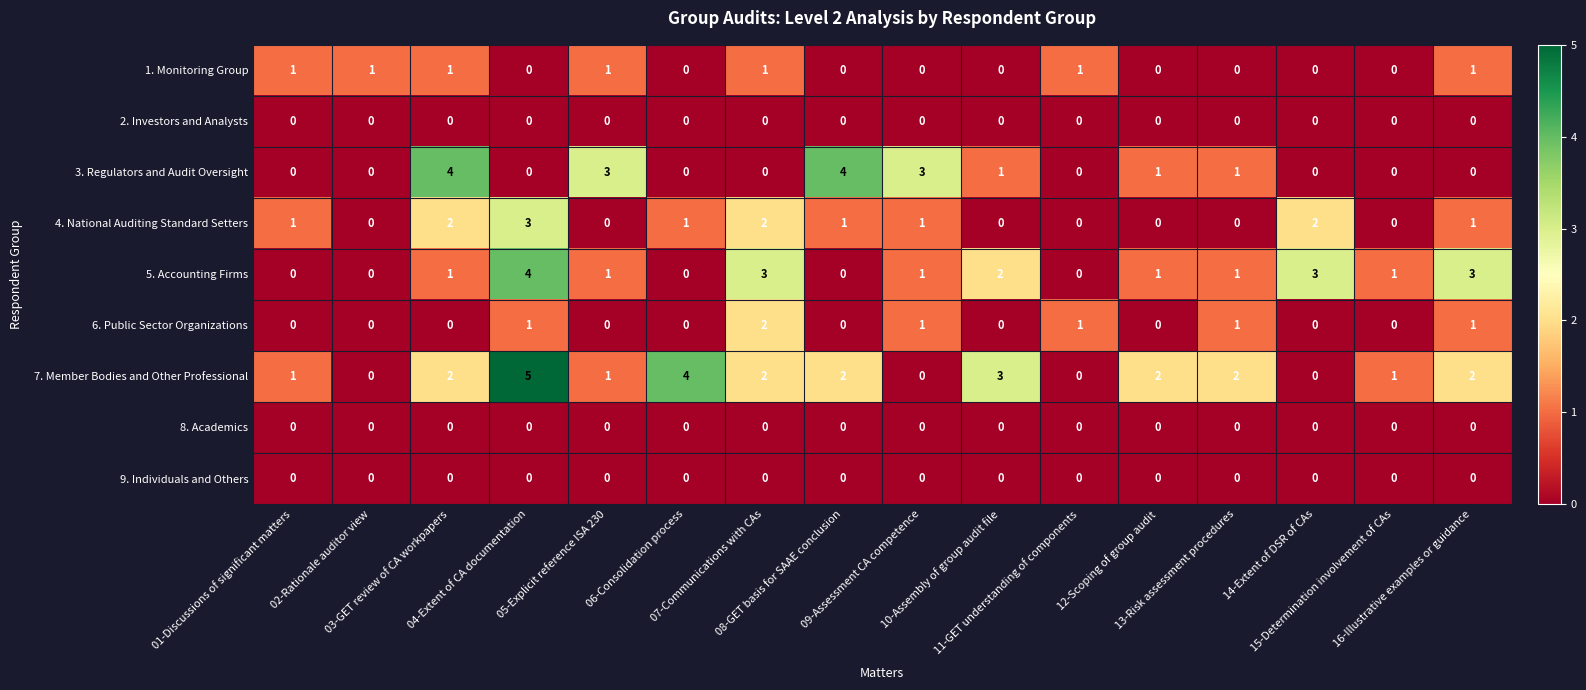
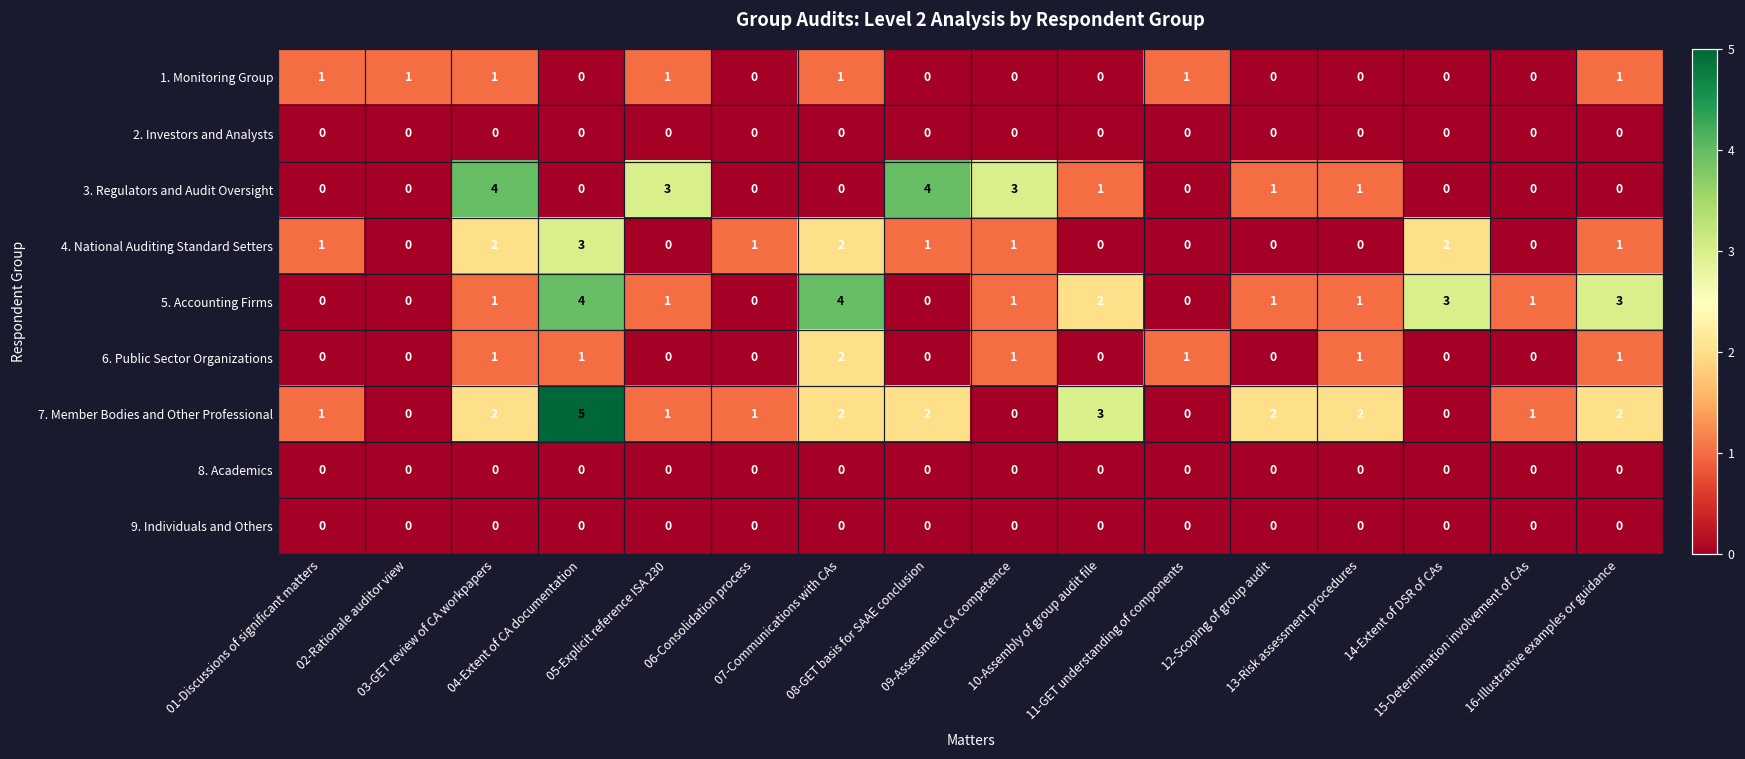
  {
    "1. Monitoring Group": {
      "01-Discussions of significant matters": 1,
      "02-Rationale auditor view": 1,
      "03-GET review of CA workpapers": 1,
      "04-Extent of CA documentation": 0,
      "05-Explicit reference ISA 230": 1,
      "06-Consolidation process": 0,
      "07-Communications with CAs": 1,
      "08-GET basis for SAAE conclusion": 0,
      "09-Assessment CA competence": 0,
      "10-Assembly of group audit file": 0,
      "11-GET understanding of components": 1,
      "12-Scoping of group audit": 0,
      "13-Risk assessment procedures": 0,
      "14-Extent of DSR of CAs": 0,
      "15-Determination involvement of CAs": 0,
      "16-Illustrative examples or guidance": 1
    },
    "2. Investors and Analysts": {
      "01-Discussions of significant matters": 0,
      "02-Rationale auditor view": 0,
      "03-GET review of CA workpapers": 0,
      "04-Extent of CA documentation": 0,
      "05-Explicit reference ISA 230": 0,
      "06-Consolidation process": 0,
      "07-Communications with CAs": 0,
      "08-GET basis for SAAE conclusion": 0,
      "09-Assessment CA competence": 0,
      "10-Assembly of group audit file": 0,
      "11-GET understanding of components": 0,
      "12-Scoping of group audit": 0,
      "13-Risk assessment procedures": 0,
      "14-Extent of DSR of CAs": 0,
      "15-Determination involvement of CAs": 0,
      "16-Illustrative examples or guidance": 0
    },
    "3. Regulators and Audit Oversight": {
      "01-Discussions of significant matters": 0,
      "02-Rationale auditor view": 0,
      "03-GET review of CA workpapers": 4,
      "04-Extent of CA documentation": 0,
      "05-Explicit reference ISA 230": 3,
      "06-Consolidation process": 0,
      "07-Communications with CAs": 0,
      "08-GET basis for SAAE conclusion": 4,
      "09-Assessment CA competence": 3,
      "10-Assembly of group audit file": 1,
      "11-GET understanding of components": 0,
      "12-Scoping of group audit": 1,
      "13-Risk assessment procedures": 1,
      "14-Extent of DSR of CAs": 0,
      "15-Determination involvement of CAs": 0,
      "16-Illustrative examples or guidance": 0
    },
    "4. National Auditing Standard Setters": {
      "01-Discussions of significant matters": 1,
      "02-Rationale auditor view": 0,
      "03-GET review of CA workpapers": 2,
      "04-Extent of CA documentation": 3,
      "05-Explicit reference ISA 230": 0,
      "06-Consolidation process": 1,
      "07-Communications with CAs": 2,
      "08-GET basis for SAAE conclusion": 1,
      "09-Assessment CA competence": 1,
      "10-Assembly of group audit file": 0,
      "11-GET understanding of components": 0,
      "12-Scoping of group audit": 0,
      "13-Risk assessment procedures": 0,
      "14-Extent of DSR of CAs": 2,
      "15-Determination involvement of CAs": 0,
      "16-Illustrative examples or guidance": 1
    },
    "5. Accounting Firms": {
      "01-Discussions of significant matters": 0,
      "02-Rationale auditor view": 0,
      "03-GET review of CA workpapers": 1,
      "04-Extent of CA documentation": 4,
      "05-Explicit reference ISA 230": 1,
      "06-Consolidation process": 0,
-     "07-Communications with CAs": 3,
+     "07-Communications with CAs": 4,
      "08-GET basis for SAAE conclusion": 0,
      "09-Assessment CA competence": 1,
      "10-Assembly of group audit file": 2,
      "11-GET understanding of components": 0,
      "12-Scoping of group audit": 1,
      "13-Risk assessment procedures": 1,
      "14-Extent of DSR of CAs": 3,
      "15-Determination involvement of CAs": 1,
      "16-Illustrative examples or guidance": 3
    },
    "6. Public Sector Organizations": {
      "01-Discussions of significant matters": 0,
      "02-Rationale auditor view": 0,
-     "03-GET review of CA workpapers": 0,
+     "03-GET review of CA workpapers": 1,
      "04-Extent of CA documentation": 1,
      "05-Explicit reference ISA 230": 0,
      "06-Consolidation process": 0,
      "07-Communications with CAs": 2,
      "08-GET basis for SAAE conclusion": 0,
      "09-Assessment CA competence": 1,
      "10-Assembly of group audit file": 0,
      "11-GET understanding of components": 1,
      "12-Scoping of group audit": 0,
      "13-Risk assessment procedures": 1,
      "14-Extent of DSR of CAs": 0,
      "15-Determination involvement of CAs": 0,
      "16-Illustrative examples or guidance": 1
    },
    "7. Member Bodies and Other Professional": {
      "01-Discussions of significant matters": 1,
      "02-Rationale auditor view": 0,
      "03-GET review of CA workpapers": 2,
      "04-Extent of CA documentation": 5,
      "05-Explicit reference ISA 230": 1,
-     "06-Consolidation process": 4,
+     "06-Consolidation process": 1,
      "07-Communications with CAs": 2,
      "08-GET basis for SAAE conclusion": 2,
      "09-Assessment CA competence": 0,
      "10-Assembly of group audit file": 3,
      "11-GET understanding of components": 0,
      "12-Scoping of group audit": 2,
      "13-Risk assessment procedures": 2,
      "14-Extent of DSR of CAs": 0,
      "15-Determination involvement of CAs": 1,
      "16-Illustrative examples or guidance": 2
    },
    "8. Academics": {
      "01-Discussions of significant matters": 0,
      "02-Rationale auditor view": 0,
      "03-GET review of CA workpapers": 0,
      "04-Extent of CA documentation": 0,
      "05-Explicit reference ISA 230": 0,
      "06-Consolidation process": 0,
      "07-Communications with CAs": 0,
      "08-GET basis for SAAE conclusion": 0,
      "09-Assessment CA competence": 0,
      "10-Assembly of group audit file": 0,
      "11-GET understanding of components": 0,
      "12-Scoping of group audit": 0,
      "13-Risk assessment procedures": 0,
      "14-Extent of DSR of CAs": 0,
      "15-Determination involvement of CAs": 0,
      "16-Illustrative examples or guidance": 0
    },
    "9. Individuals and Others": {
      "01-Discussions of significant matters": 0,
      "02-Rationale auditor view": 0,
      "03-GET review of CA workpapers": 0,
      "04-Extent of CA documentation": 0,
      "05-Explicit reference ISA 230": 0,
      "06-Consolidation process": 0,
      "07-Communications with CAs": 0,
      "08-GET basis for SAAE conclusion": 0,
      "09-Assessment CA competence": 0,
      "10-Assembly of group audit file": 0,
      "11-GET understanding of components": 0,
      "12-Scoping of group audit": 0,
      "13-Risk assessment procedures": 0,
      "14-Extent of DSR of CAs": 0,
      "15-Determination involvement of CAs": 0,
      "16-Illustrative examples or guidance": 0
    }
  }
